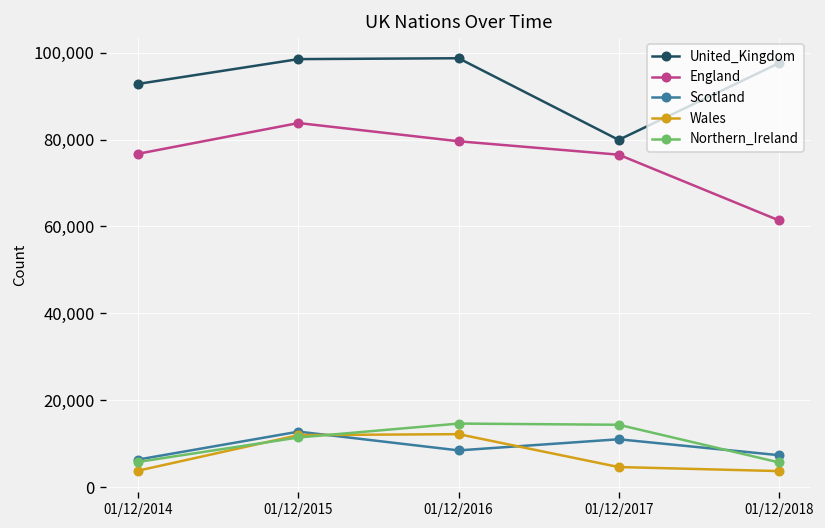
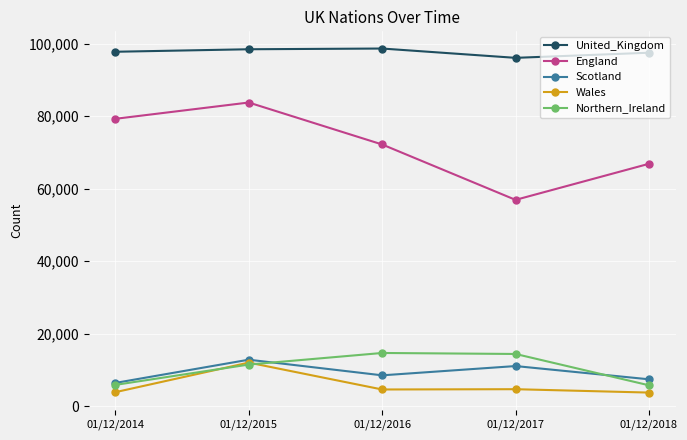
  {
    "United_Kingdom": {
-     "01/12/2014": "93,000",
+     "01/12/2014": "98,000",
      "01/12/2015": "99,000",
      "01/12/2016": "99,000",
-     "01/12/2017": "80,000"
+     "01/12/2017": "96,000"
    },
    "England": {
-     "01/12/2014": "77,000",
+     "01/12/2014": "79,000",
      "01/12/2015": "84,000",
-     "01/12/2016": "80,000",
-     "01/12/2017": "77,000",
-     "01/12/2018": "61,000"
+     "01/12/2016": "72,000",
+     "01/12/2017": "57,000",
+     "01/12/2018": "67,000"
    },
    "Scotland": {
      "01/12/2015": "13,000",
      "01/12/2016": "8,000",
      "01/12/2017": "11,000",
      "01/12/2018": "7,000"
    },
    "Wales": {
      "01/12/2014": "4,000",
-     "01/12/2016": "12,000",
+     "01/12/2016": "5,000",
      "01/12/2017": "5,000",
      "01/12/2018": "4,000"
    },
    "Northern_Ireland": {
      "01/12/2016": "15,000",
      "01/12/2017": "14,000",
      "01/12/2018": "6,000"
    }
  }
